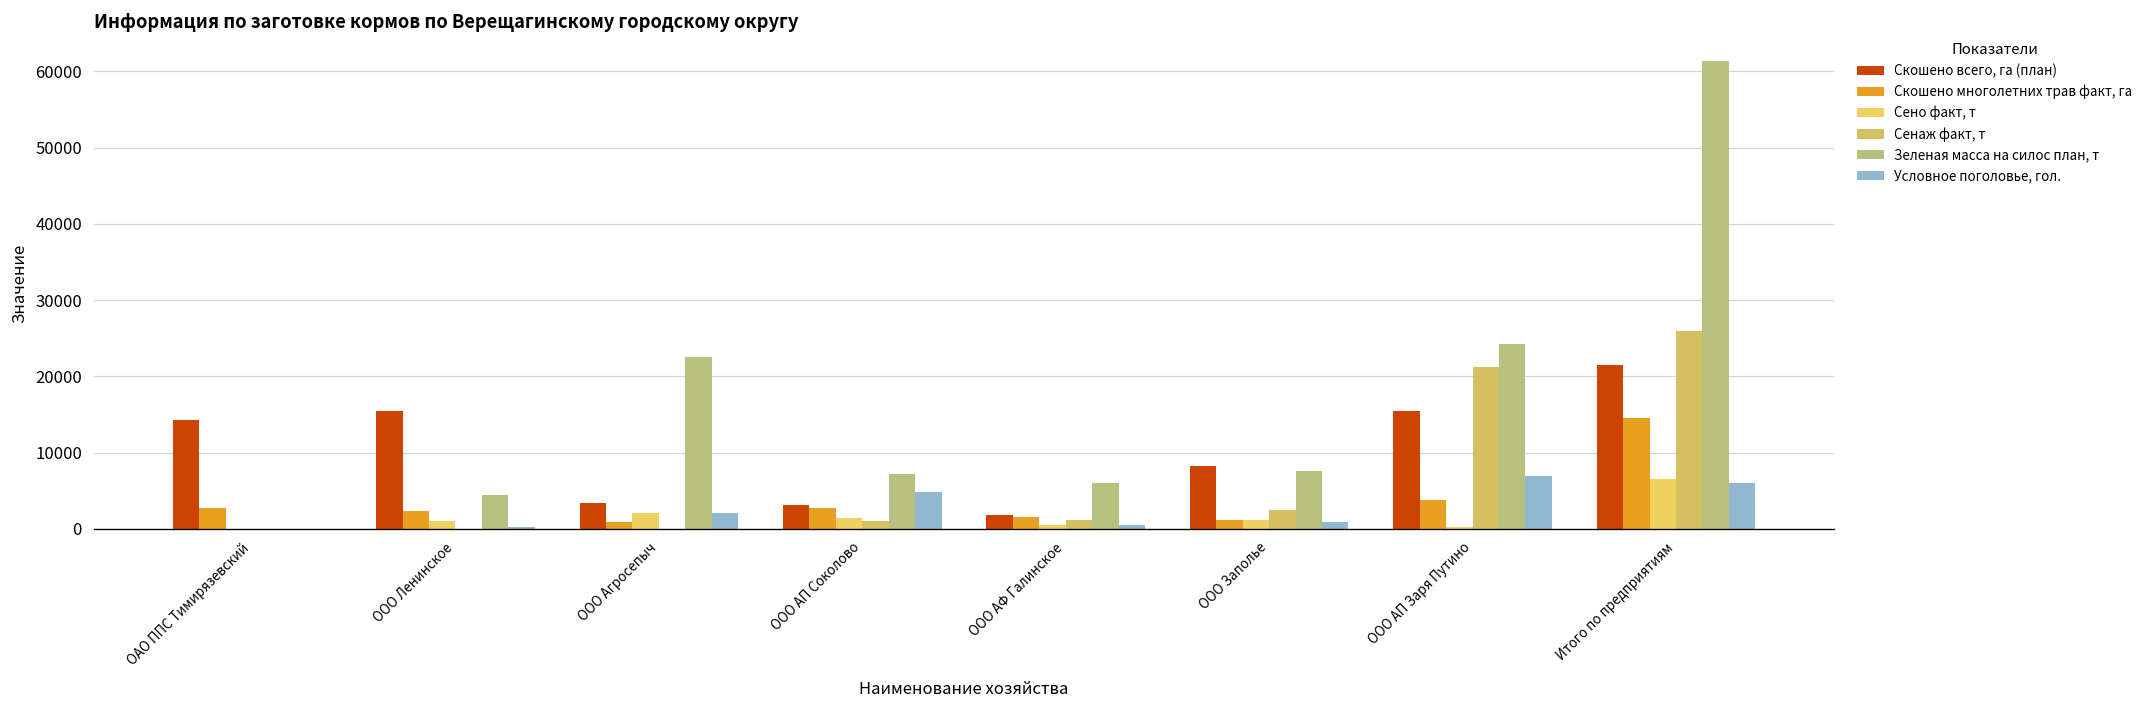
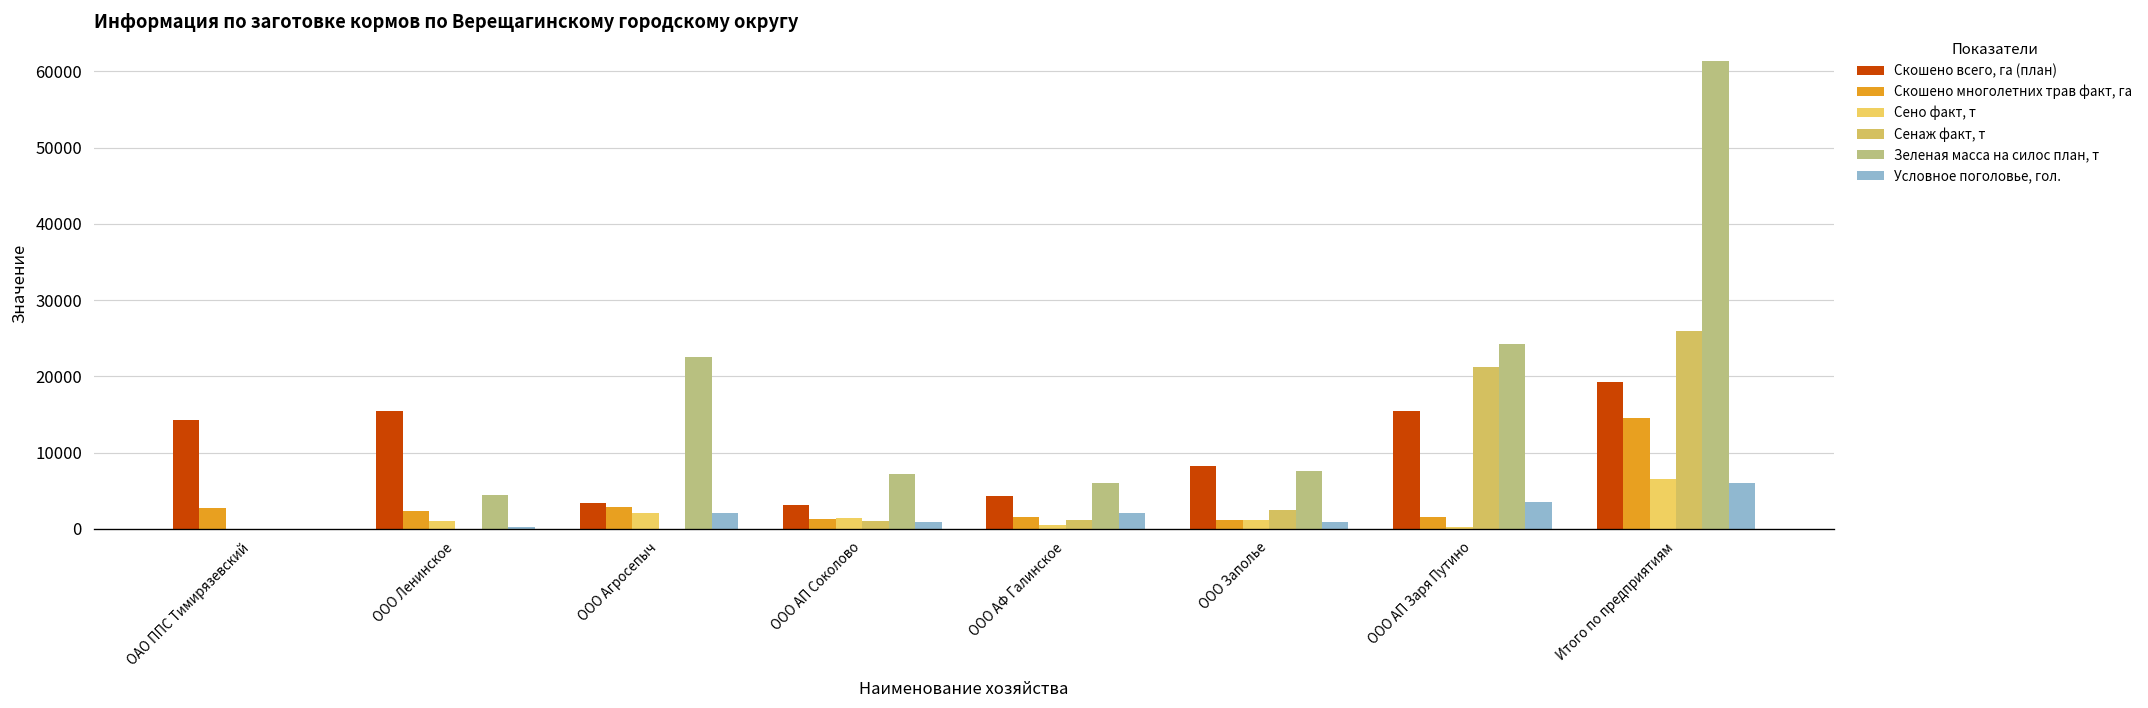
  {
    "Скошено всего, га (план)": {
      "ОАО ППС Тимирязевский": 14000,
      "ООО Ленинское": 15000,
      "ООО Агросепыч": 3000,
      "ООО АП Соколово": 3000,
-     "ООО АФ Галинское": 2000,
+     "ООО АФ Галинское": 4000,
      "ООО Заполье": 8000,
      "ООО АП Заря Путино": 16000,
-     "Итого по предприятиям": 21000
+     "Итого по предприятиям": 19000
    },
    "Скошено многолетних трав факт, га": {
      "ОАО ППС Тимирязевский": 3000,
      "ООО Ленинское": 2000,
-     "ООО Агросепыч": 1000,
-     "ООО АП Соколово": 3000,
+     "ООО Агросепыч": 3000,
+     "ООО АП Соколово": 1000,
      "ООО АФ Галинское": 2000,
      "ООО Заполье": 1000,
-     "ООО АП Заря Путино": 4000,
+     "ООО АП Заря Путино": 2000,
      "Итого по предприятиям": 15000
    },
    "Условное поголовье, гол.": {
      "ОАО ППС Тимирязевский": 0,
      "ООО Агросепыч": 2000,
-     "ООО АП Соколово": 5000,
-     "ООО АФ Галинское": 1000,
+     "ООО АП Соколово": 1000,
+     "ООО АФ Галинское": 2000,
      "ООО Заполье": 1000,
-     "ООО АП Заря Путино": 7000,
+     "ООО АП Заря Путино": 3000,
      "Итого по предприятиям": 6000
    }
  }
